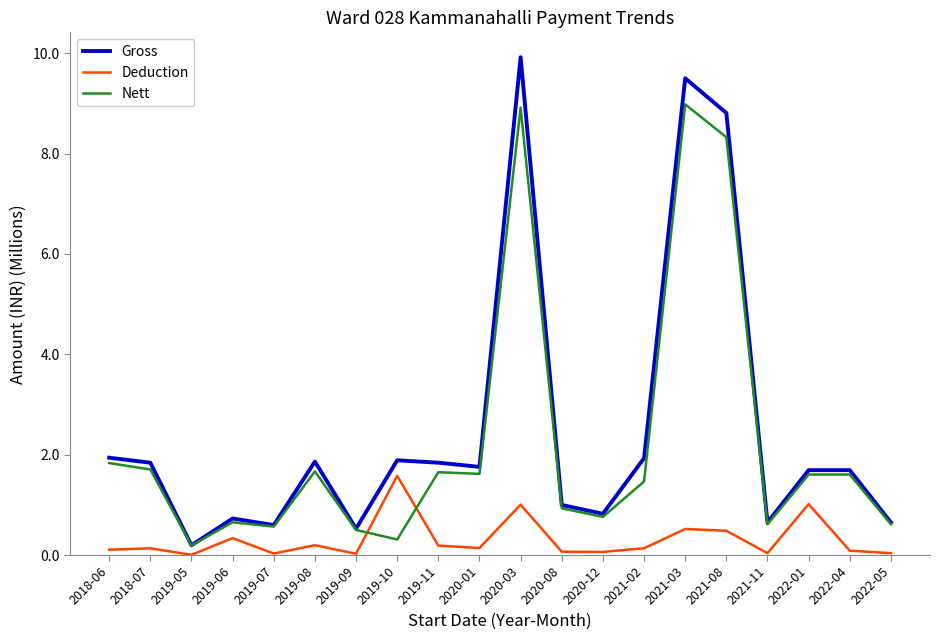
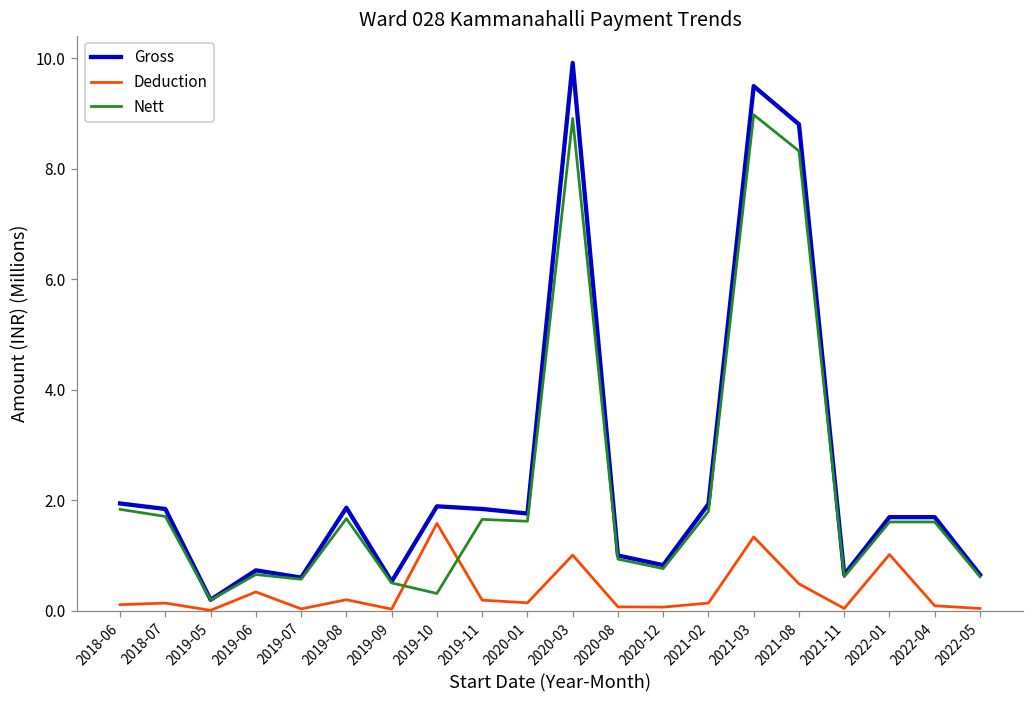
  {
    "Gross": {
      "2018-06": 1.9,
      "2018-07": 1.8,
      "2019-06": 0.7,
      "2019-08": 1.9,
      "2019-10": 1.9,
      "2019-11": 1.8,
      "2020-01": 1.8,
      "2020-03": 9.9,
      "2020-08": 1.0,
      "2020-12": 0.8,
      "2021-02": 1.9,
      "2021-03": 9.5,
      "2021-08": 8.8,
      "2022-01": 1.7,
      "2022-04": 1.7
    },
    "Deduction": {
      "2018-06": 0.1,
      "2018-07": 0.1,
      "2019-05": 0.0,
      "2019-06": 0.3,
      "2019-07": 0.0,
      "2019-08": 0.2,
      "2019-09": 0.0,
      "2019-10": 1.6,
      "2019-11": 0.2,
      "2020-01": 0.1,
      "2020-03": 1.0,
      "2020-08": 0.1,
      "2020-12": 0.1,
      "2021-02": 0.1,
-     "2021-03": 0.5,
+     "2021-03": 1.3,
      "2021-08": 0.5,
      "2021-11": 0.0,
      "2022-01": 1.0,
      "2022-04": 0.1,
      "2022-05": 0.0
    },
    "Nett": {
      "2018-06": 1.8,
      "2018-07": 1.7,
      "2019-06": 0.7,
      "2019-08": 1.7,
      "2019-10": 0.3,
      "2019-11": 1.7,
      "2020-01": 1.6,
      "2020-03": 8.9,
      "2020-08": 0.9,
      "2020-12": 0.8,
-     "2021-02": 1.5,
+     "2021-02": 1.8,
      "2021-03": 9.0,
      "2021-08": 8.3,
      "2022-01": 1.6,
      "2022-04": 1.6
    }
  }
